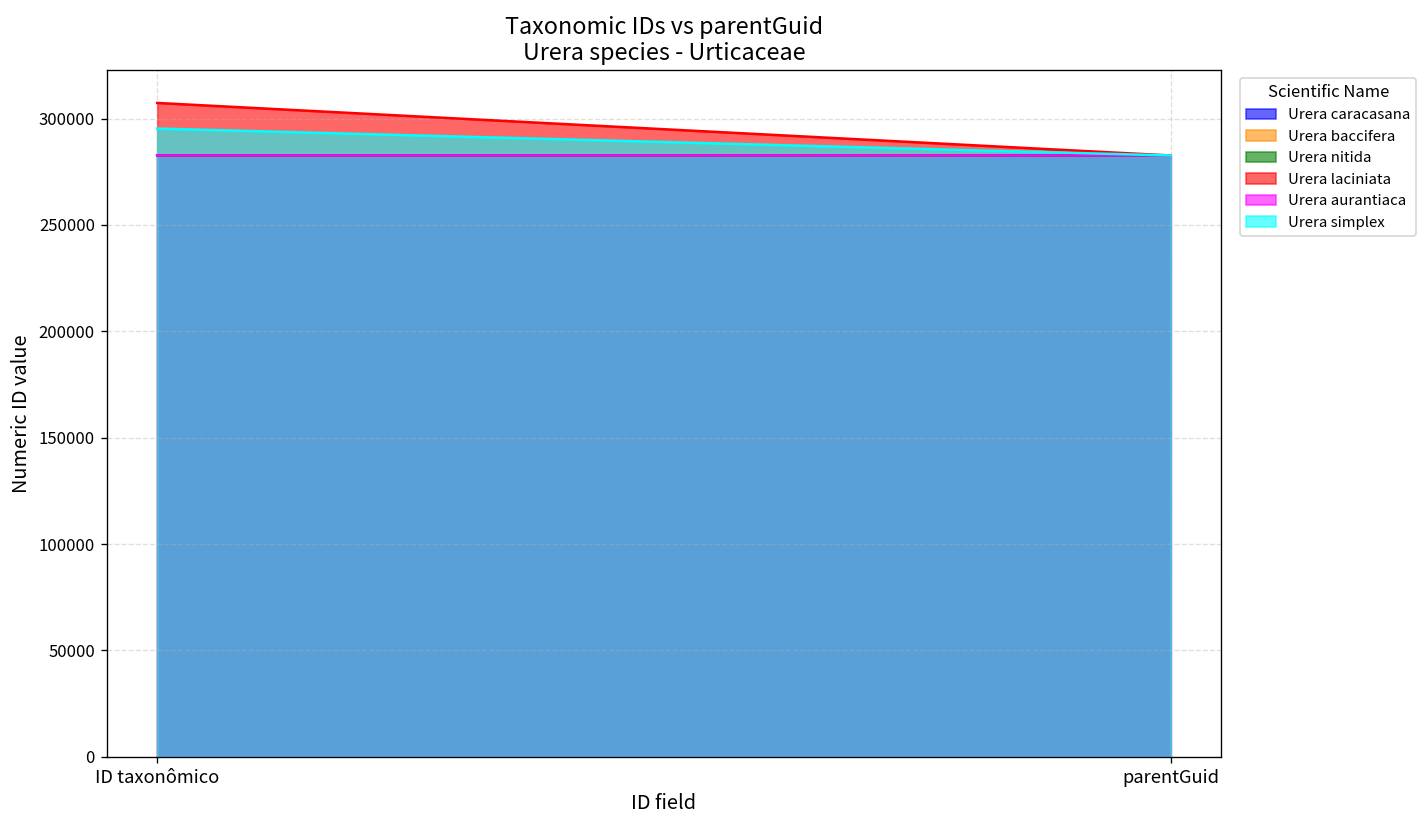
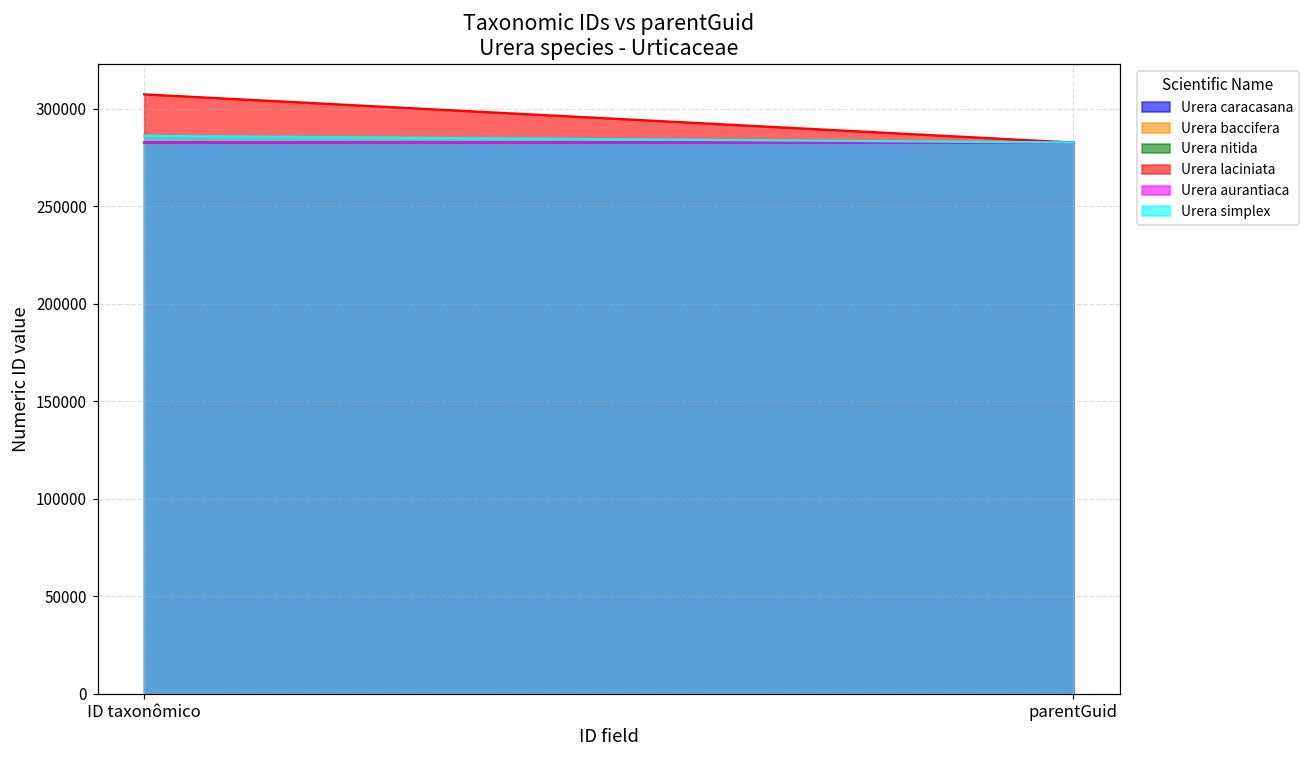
  {
    "Urera aurantiaca": {
      "ID taxonômico": 283000
    },
    "Urera laciniata": {
      "ID taxonômico": 307000
    },
    "Urera simplex": {
-     "ID taxonômico": 295000
+     "ID taxonômico": 286000
    }
  }
